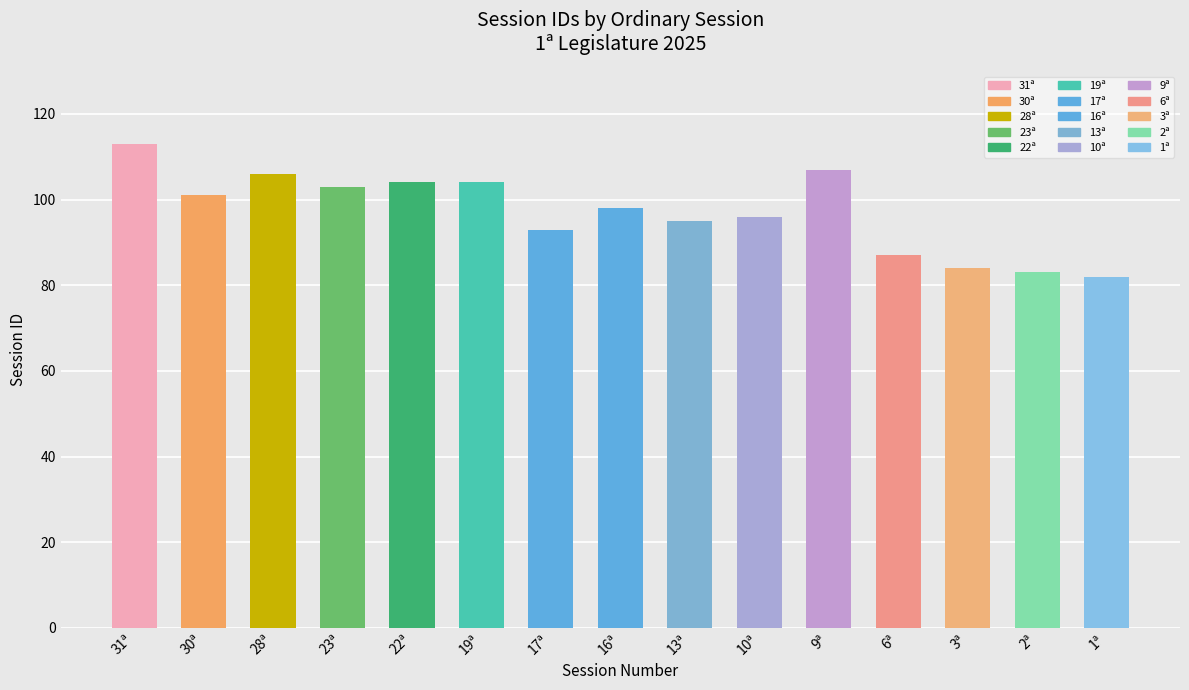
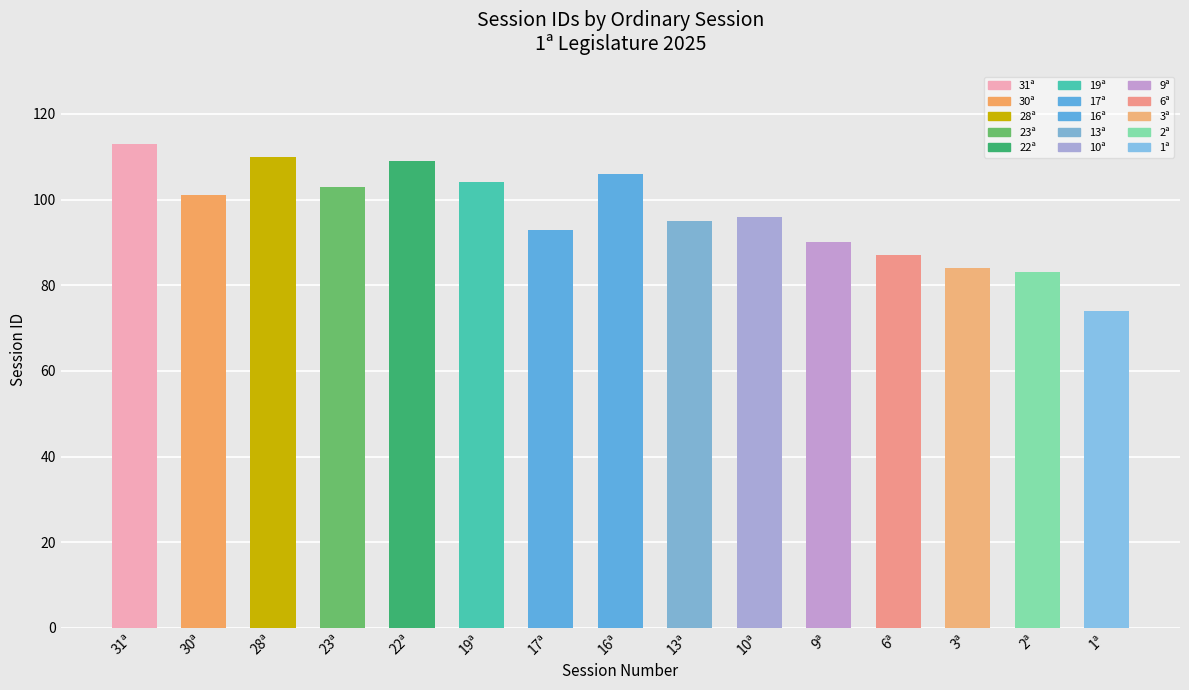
  {
    "31ª": 113,
    "30ª": 101,
-   "28ª": 106,
+   "28ª": 110,
    "23ª": 103,
-   "22ª": 104,
+   "22ª": 109,
    "19ª": 104,
    "17ª": 93,
-   "16ª": 98,
+   "16ª": 106,
    "13ª": 95,
    "10ª": 96,
-   "9ª": 107,
+   "9ª": 90,
    "6ª": 87,
    "3ª": 84,
    "2ª": 83,
-   "1ª": 82
+   "1ª": 74
  }
